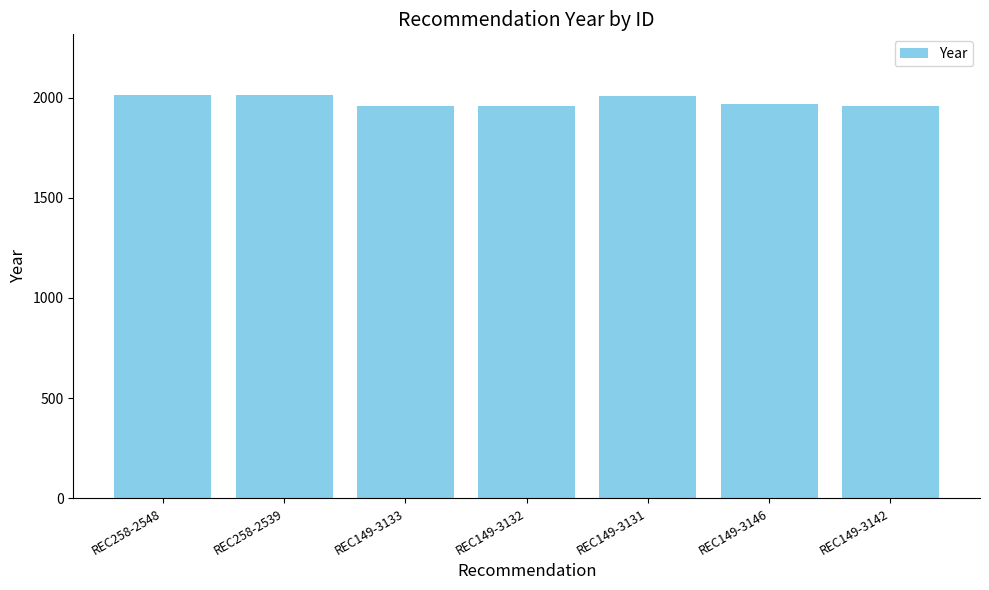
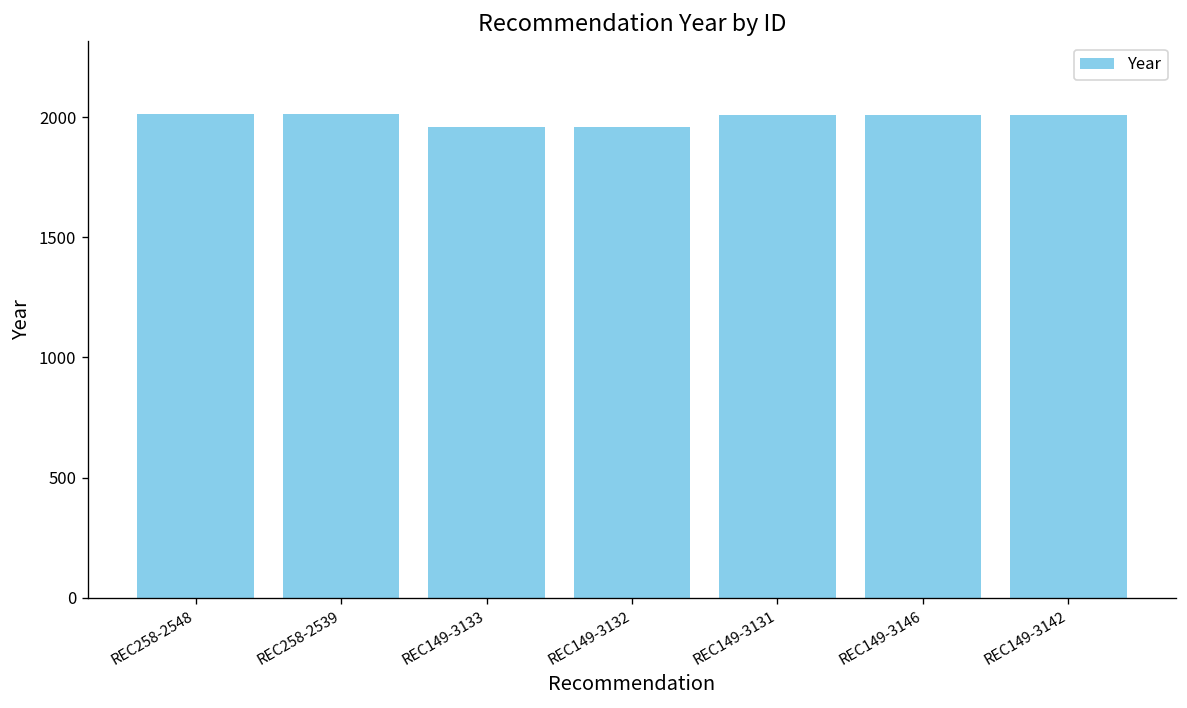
  {
    "REC258-2548": 2010,
    "REC258-2539": 2010,
    "REC149-3133": 1960,
    "REC149-3132": 1960,
    "REC149-3131": 2010,
-   "REC149-3146": 1970,
-   "REC149-3142": 1960
+   "REC149-3146": 2010,
+   "REC149-3142": 2010
  }
